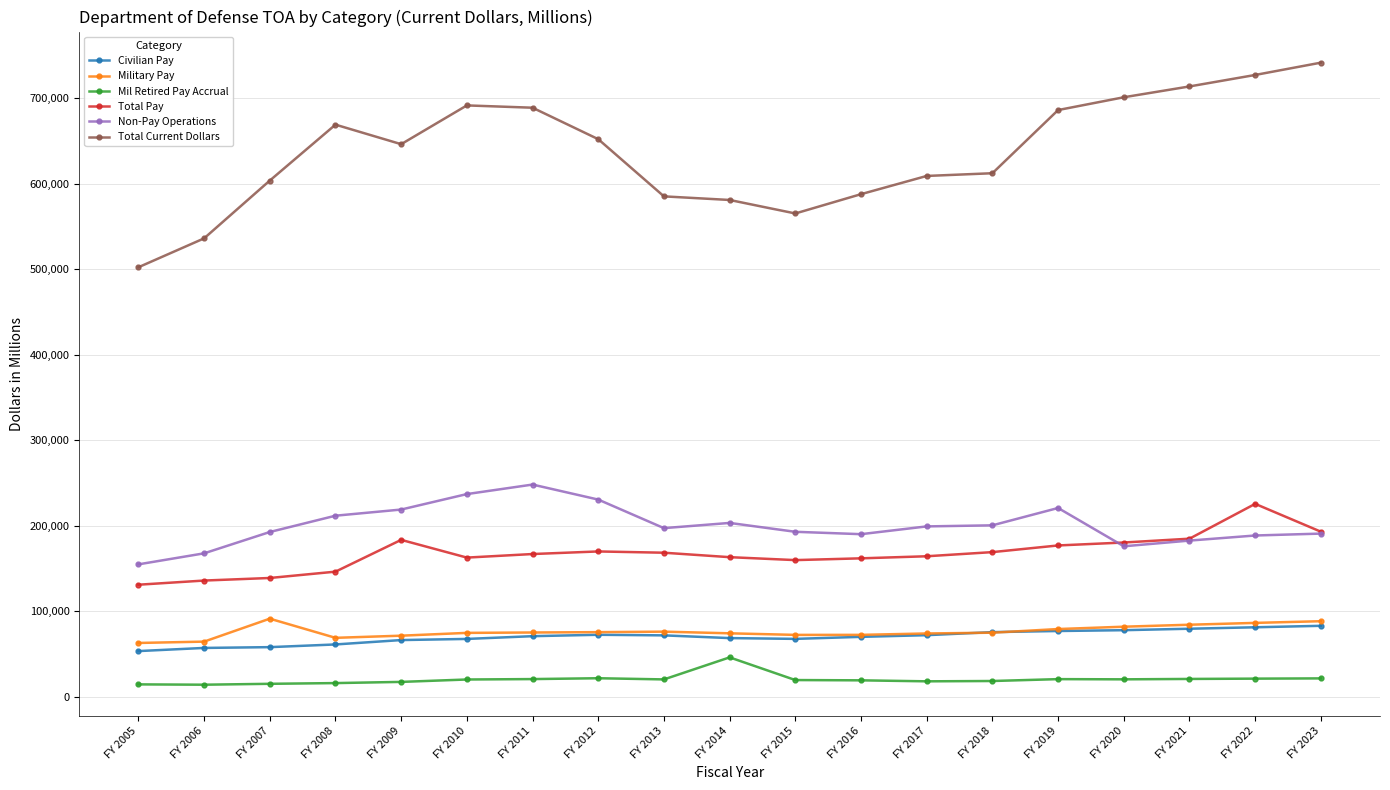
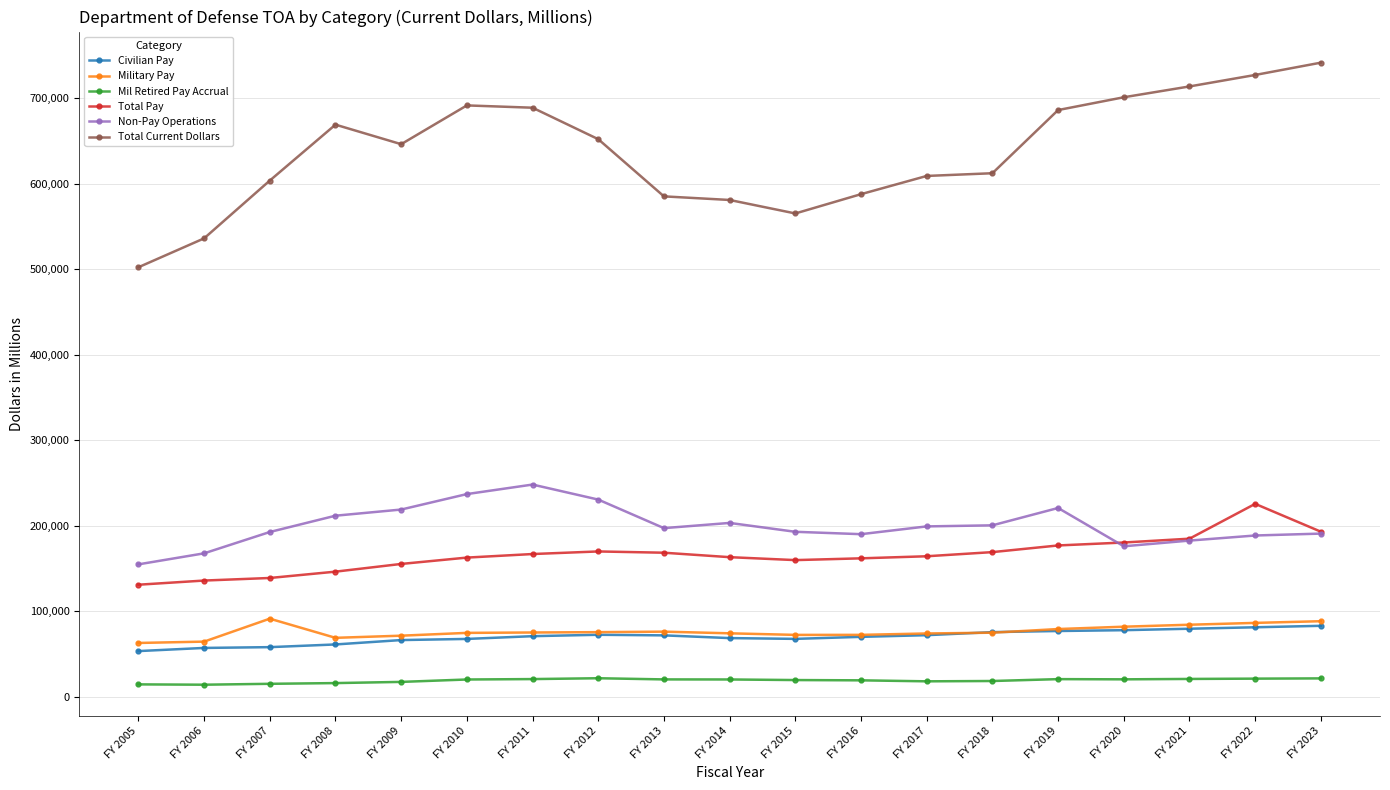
  {
    "Civilian Pay": {
      "FY 2005": "50,000",
      "FY 2006": "60,000",
      "FY 2007": "60,000",
      "FY 2008": "60,000",
      "FY 2009": "70,000",
      "FY 2010": "70,000",
      "FY 2011": "70,000",
      "FY 2012": "70,000",
      "FY 2013": "70,000",
      "FY 2014": "70,000",
      "FY 2015": "70,000",
      "FY 2020": "80,000",
      "FY 2021": "80,000",
      "FY 2022": "80,000",
      "FY 2023": "80,000"
    },
    "Military Pay": {
      "FY 2005": "60,000",
      "FY 2006": "60,000",
      "FY 2007": "90,000",
      "FY 2008": "70,000",
      "FY 2009": "70,000",
      "FY 2010": "70,000",
      "FY 2011": "80,000",
      "FY 2012": "80,000",
      "FY 2013": "80,000",
      "FY 2014": "70,000",
      "FY 2015": "70,000",
      "FY 2020": "80,000",
      "FY 2021": "80,000",
      "FY 2022": "90,000",
      "FY 2023": "90,000"
    },
    "Mil Retired Pay Accrual": {
      "FY 2005": "10,000",
      "FY 2006": "10,000",
      "FY 2007": "20,000",
      "FY 2008": "20,000",
      "FY 2009": "20,000",
      "FY 2010": "20,000",
      "FY 2011": "20,000",
      "FY 2012": "20,000",
      "FY 2013": "20,000",
-     "FY 2014": "50,000",
+     "FY 2014": "20,000",
      "FY 2015": "20,000",
      "FY 2016": "20,000",
      "FY 2017": "20,000",
      "FY 2018": "20,000",
      "FY 2019": "20,000",
      "FY 2020": "20,000",
      "FY 2021": "20,000",
      "FY 2022": "20,000",
      "FY 2023": "20,000"
    },
    "Total Pay": {
      "FY 2005": "130,000",
      "FY 2006": "140,000",
      "FY 2007": "140,000",
      "FY 2008": "150,000",
-     "FY 2009": "180,000",
+     "FY 2009": "160,000",
      "FY 2010": "160,000",
      "FY 2011": "170,000",
      "FY 2012": "170,000",
      "FY 2013": "170,000",
      "FY 2014": "160,000",
      "FY 2015": "160,000",
      "FY 2016": "160,000",
      "FY 2017": "160,000",
      "FY 2018": "170,000",
      "FY 2019": "180,000",
      "FY 2020": "180,000",
      "FY 2022": "230,000"
    },
    "Non-Pay Operations": {
      "FY 2005": "150,000",
      "FY 2006": "170,000",
      "FY 2007": "190,000",
      "FY 2008": "210,000",
      "FY 2009": "220,000",
      "FY 2010": "240,000",
      "FY 2011": "250,000",
      "FY 2012": "230,000",
      "FY 2013": "200,000",
      "FY 2014": "200,000",
      "FY 2015": "190,000",
      "FY 2016": "190,000",
      "FY 2017": "200,000",
      "FY 2018": "200,000",
      "FY 2019": "220,000",
      "FY 2020": "180,000",
      "FY 2022": "190,000"
    },
    "Total Current Dollars": {
      "FY 2005": "500,000",
      "FY 2006": "540,000",
      "FY 2007": "600,000",
      "FY 2008": "670,000",
      "FY 2009": "650,000",
      "FY 2010": "690,000",
      "FY 2011": "690,000",
      "FY 2012": "650,000",
      "FY 2013": "590,000",
      "FY 2014": "580,000",
      "FY 2015": "570,000",
      "FY 2016": "590,000",
      "FY 2017": "610,000",
      "FY 2018": "610,000",
      "FY 2019": "690,000",
      "FY 2020": "700,000",
      "FY 2021": "710,000",
      "FY 2022": "730,000",
      "FY 2023": "740,000"
    }
  }
